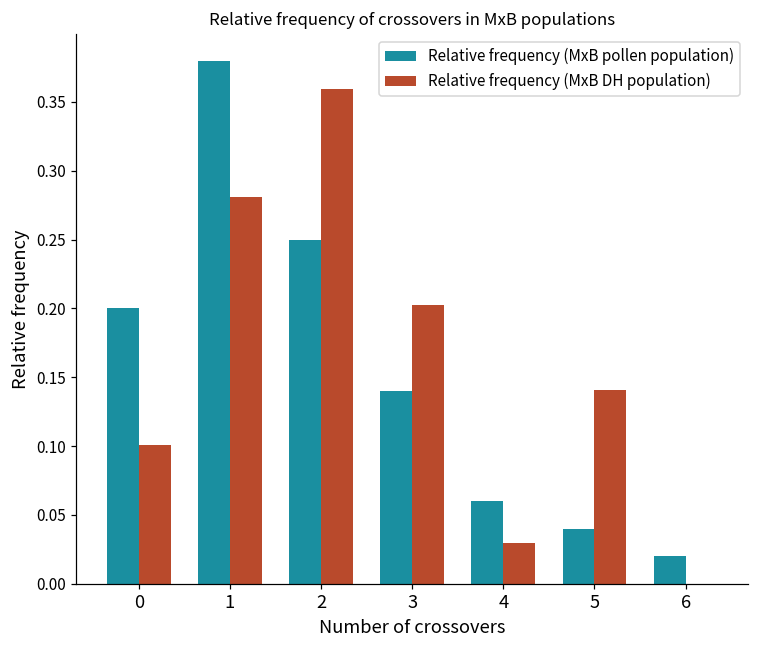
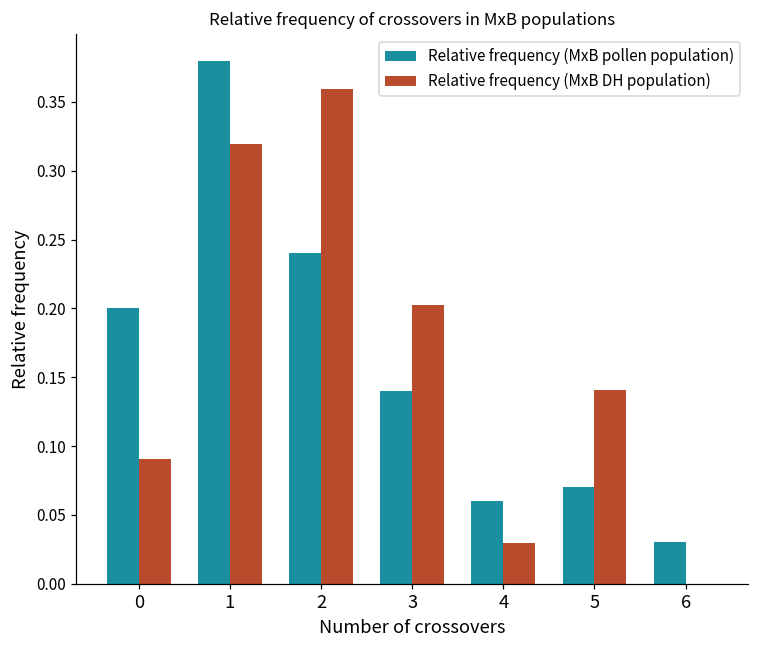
  {
    "Relative frequency (MxB pollen population)": {
      "0": 0.20,
      "1": 0.38,
-     "2": 0.25,
+     "2": 0.24,
      "3": 0.14,
      "4": 0.06,
-     "5": 0.04,
-     "6": 0.02
+     "5": 0.07,
+     "6": 0.03
    },
    "Relative frequency (MxB DH population)": {
-     "0": 0.101,
-     "1": 0.281,
+     "0": 0.091,
+     "1": 0.319,
      "2": 0.360,
      "3": 0.202,
      "4": 0.029,
      "5": 0.141,
      "6": 0.000
    }
  }
